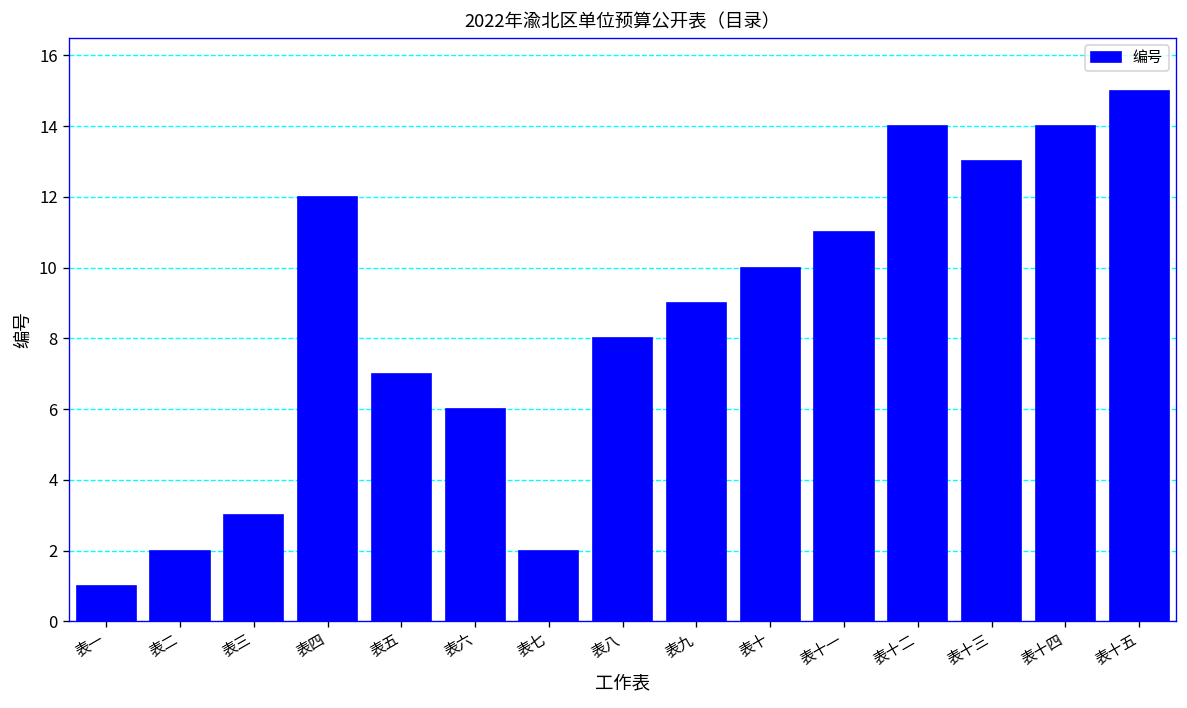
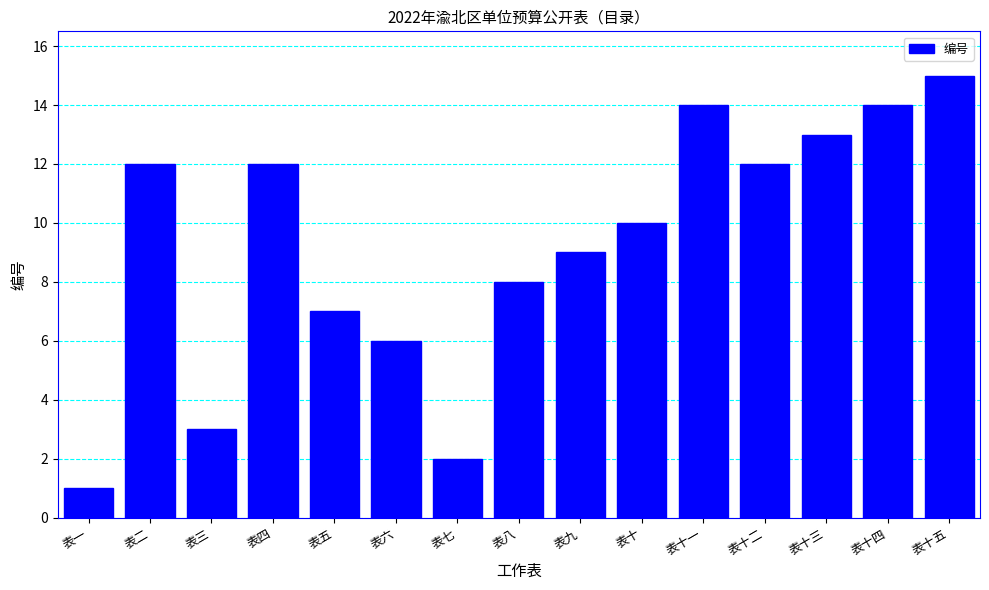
  {
    "表一": 1,
-   "表二": 2,
+   "表二": 12,
    "表三": 3,
    "表四": 12,
    "表五": 7,
    "表六": 6,
    "表七": 2,
    "表八": 8,
    "表九": 9,
    "表十": 10,
-   "表十一": 11,
-   "表十二": 14,
+   "表十一": 14,
+   "表十二": 12,
    "表十三": 13,
    "表十四": 14,
    "表十五": 15
  }
